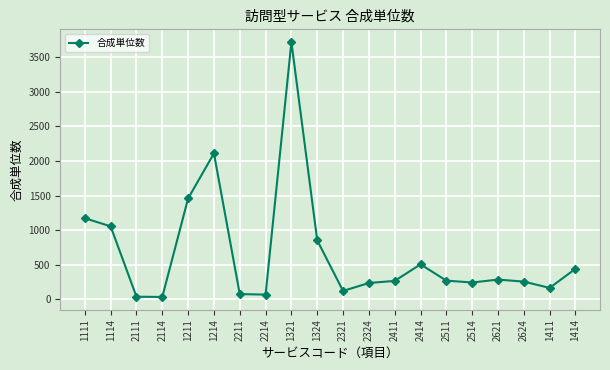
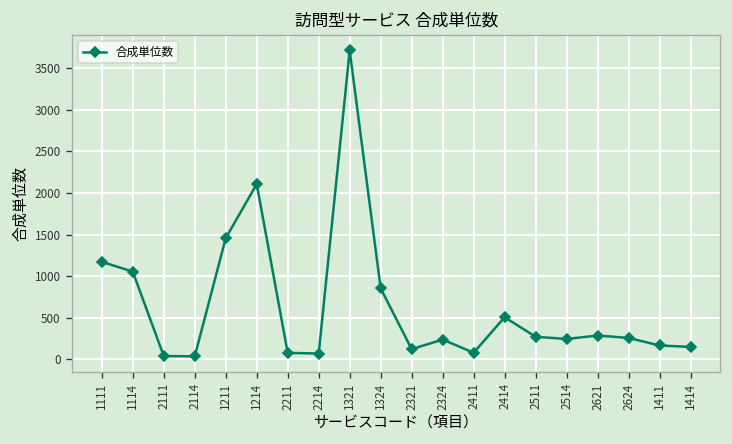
  {
    "1111": 1200,
    "1114": 1100,
    "2111": 0,
    "2114": 0,
    "1211": 1500,
    "1214": 2100,
    "2211": 100,
    "2214": 100,
    "1321": 3700,
    "1324": 900,
    "2321": 100,
    "2324": 200,
-   "2411": 300,
+   "2411": 100,
    "2414": 500,
    "2511": 300,
    "2514": 200,
    "2621": 300,
    "2624": 300,
    "1411": 200,
-   "1414": 400
+   "1414": 100
  }
